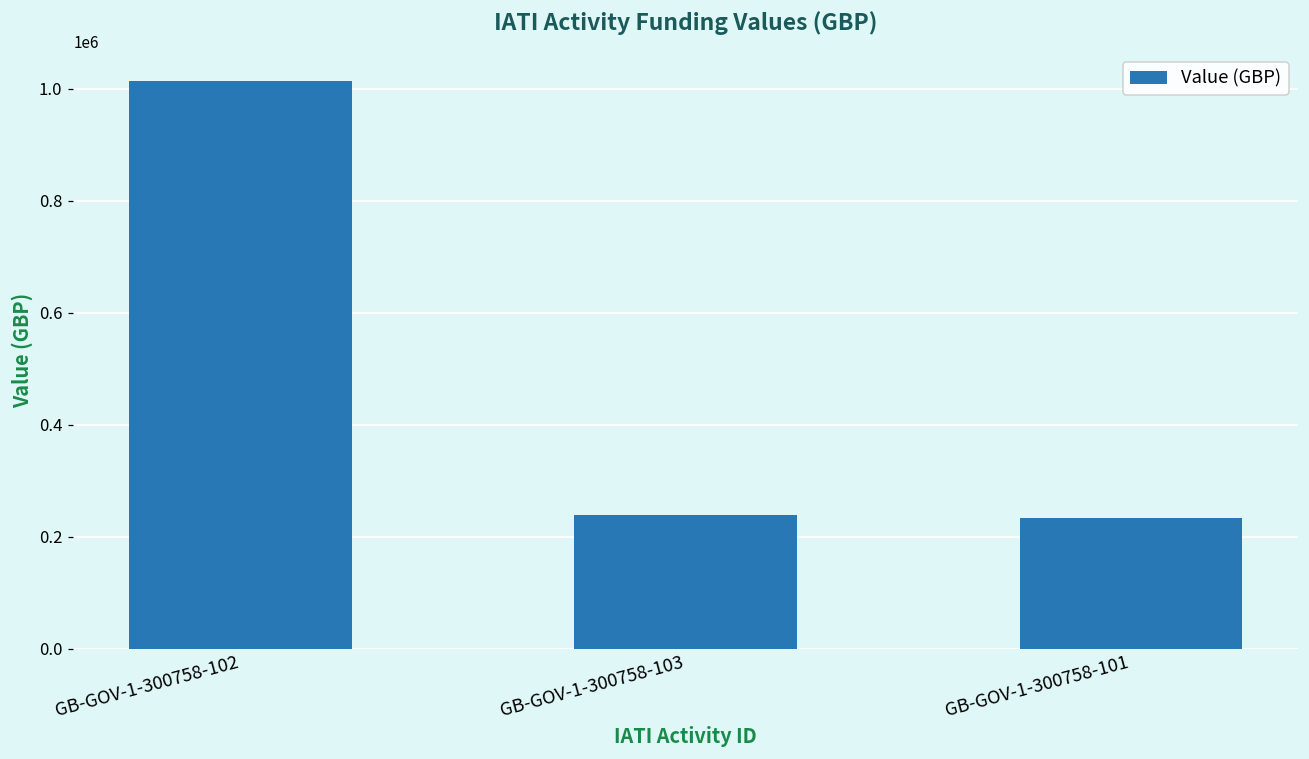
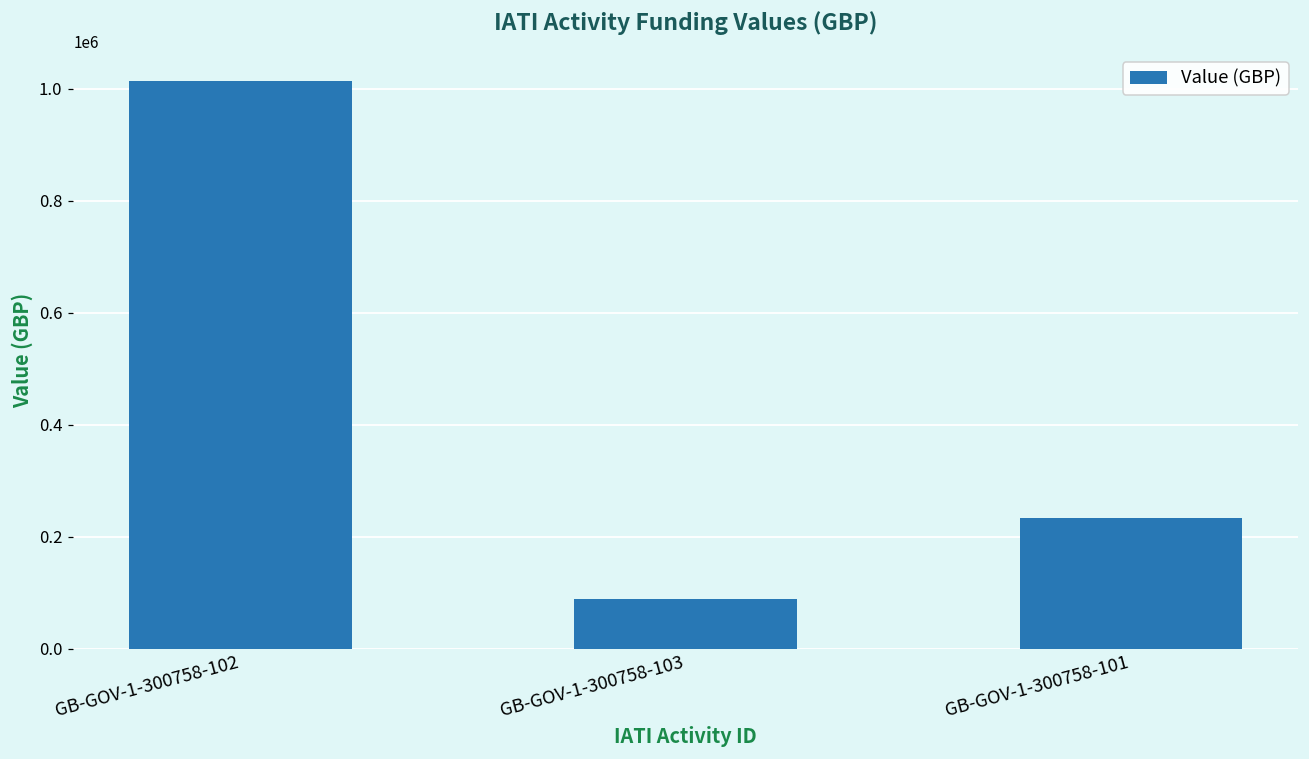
  {
    "GB-GOV-1-300758-102": 1010000,
-   "GB-GOV-1-300758-103": 240000,
+   "GB-GOV-1-300758-103": 90000,
    "GB-GOV-1-300758-101": 230000
  }
